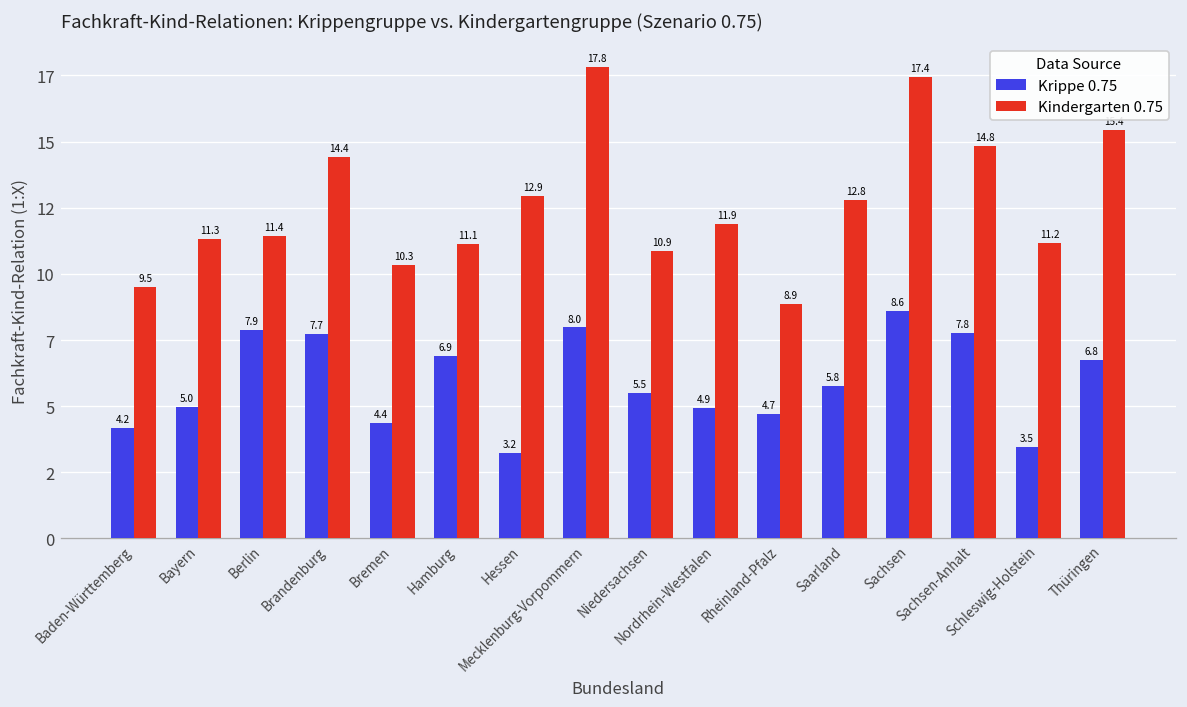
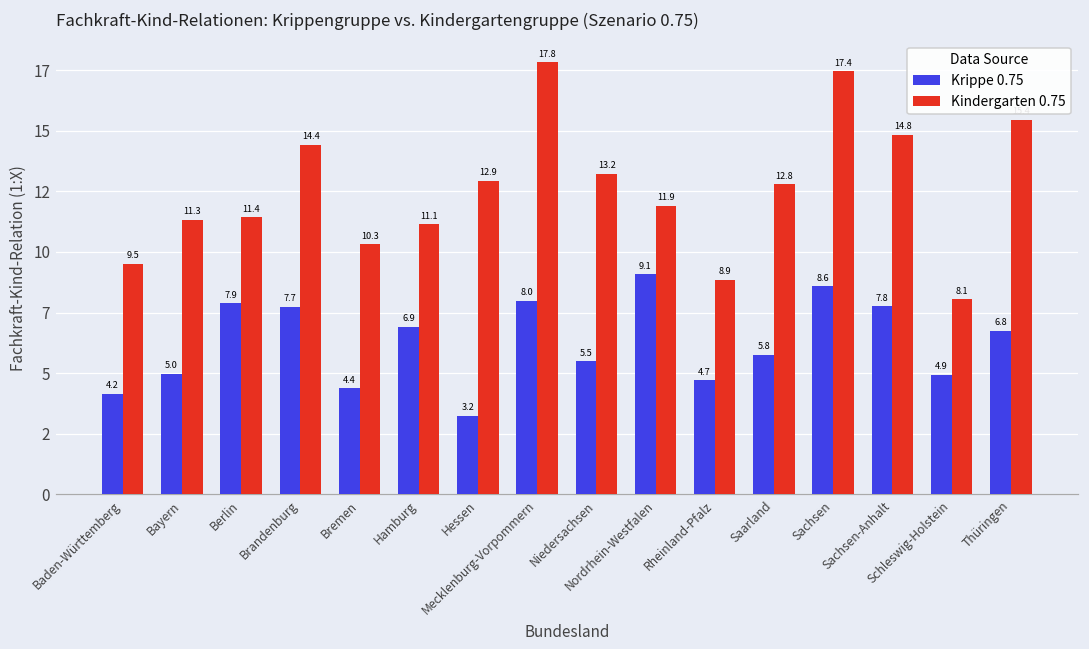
  {
    "Krippe 0.75": {
      "Baden-Württemberg": 4.2,
      "Bayern": 5.0,
      "Berlin": 7.9,
      "Brandenburg": 7.7,
      "Bremen": 4.4,
      "Hamburg": 6.9,
      "Hessen": 3.2,
      "Mecklenburg-Vorpommern": 8.0,
      "Niedersachsen": 5.5,
-     "Nordrhein-Westfalen": 4.9,
+     "Nordrhein-Westfalen": 9.1,
      "Rheinland-Pfalz": 4.7,
      "Saarland": 5.8,
      "Sachsen": 8.6,
      "Sachsen-Anhalt": 7.8,
-     "Schleswig-Holstein": 3.5,
+     "Schleswig-Holstein": 4.9,
      "Thüringen": 6.8
    },
    "Kindergarten 0.75": {
      "Baden-Württemberg": 9.5,
      "Bayern": 11.3,
      "Berlin": 11.4,
      "Brandenburg": 14.4,
      "Bremen": 10.3,
      "Hamburg": 11.1,
      "Hessen": 12.9,
      "Mecklenburg-Vorpommern": 17.8,
-     "Niedersachsen": 10.9,
+     "Niedersachsen": 13.2,
      "Nordrhein-Westfalen": 11.9,
      "Rheinland-Pfalz": 8.9,
      "Saarland": 12.8,
      "Sachsen": 17.4,
      "Sachsen-Anhalt": 14.8,
-     "Schleswig-Holstein": 11.2
+     "Schleswig-Holstein": 8.1
    }
  }
